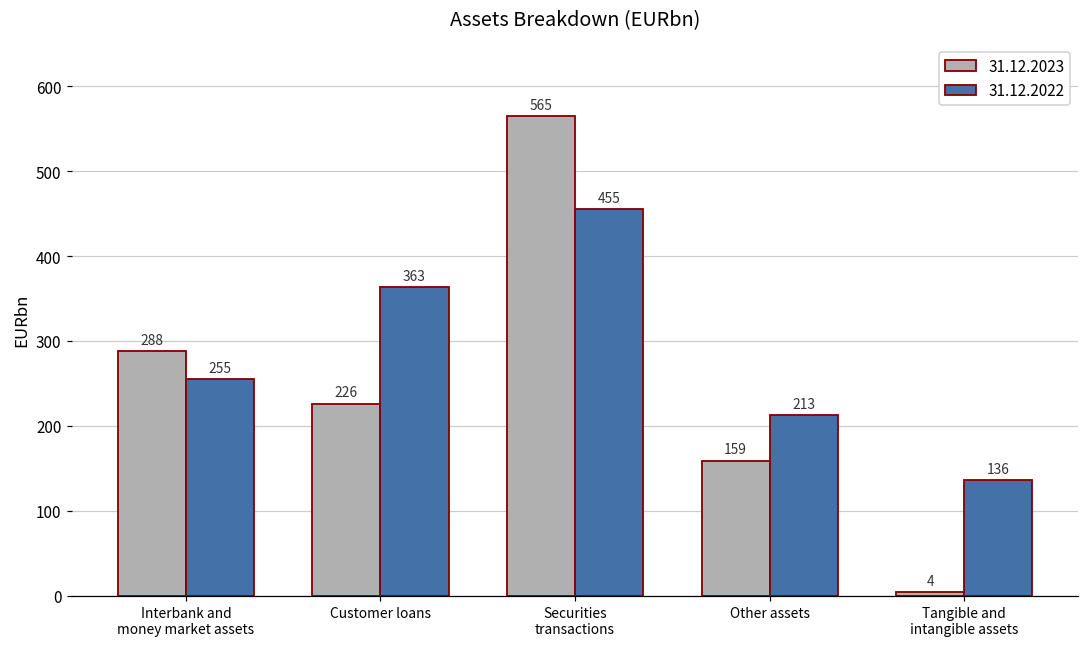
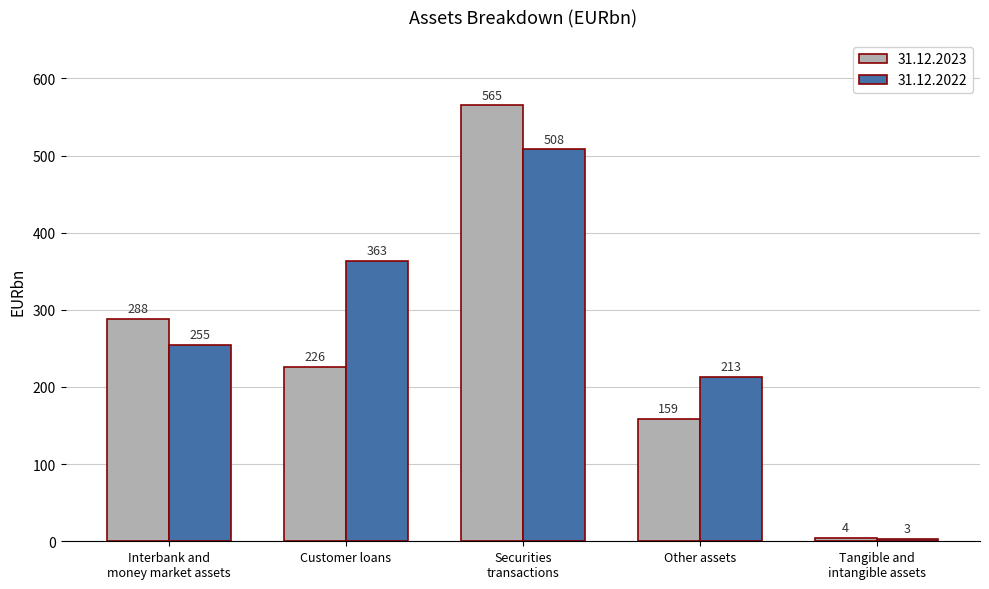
  {
    "31.12.2023": {
      "Interbank and money market assets": 288,
      "Customer loans": 226,
      "Securities transactions": 565,
      "Other assets": 159,
      "Tangible and intangible assets": 4
    },
    "31.12.2022": {
      "Interbank and money market assets": 255,
      "Customer loans": 363,
-     "Securities transactions": 455,
+     "Securities transactions": 508,
      "Other assets": 213,
-     "Tangible and intangible assets": 136
+     "Tangible and intangible assets": 3
    }
  }
